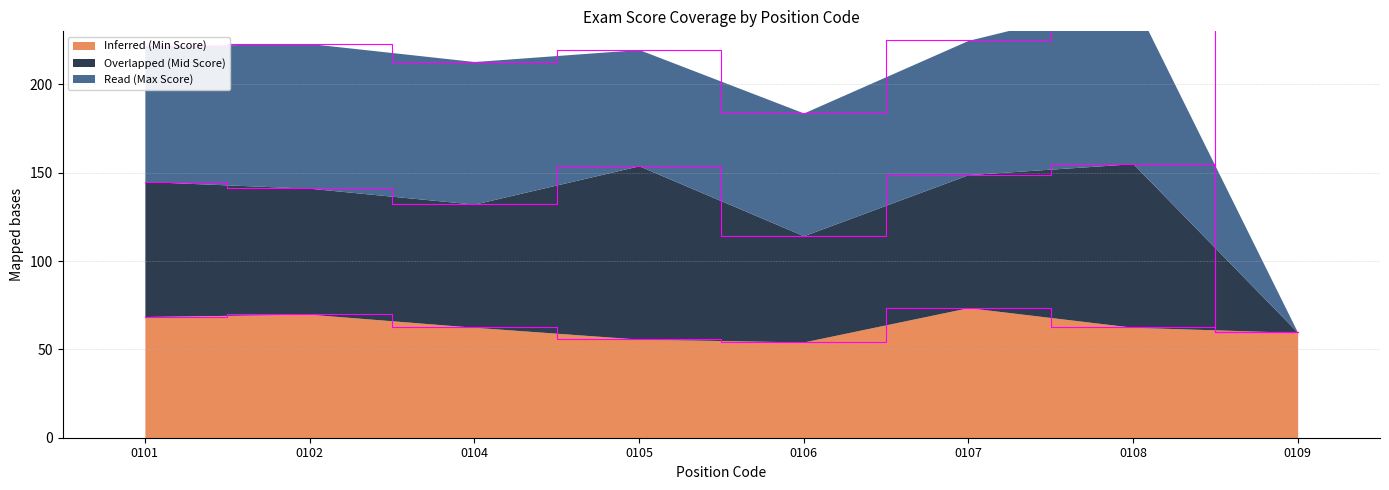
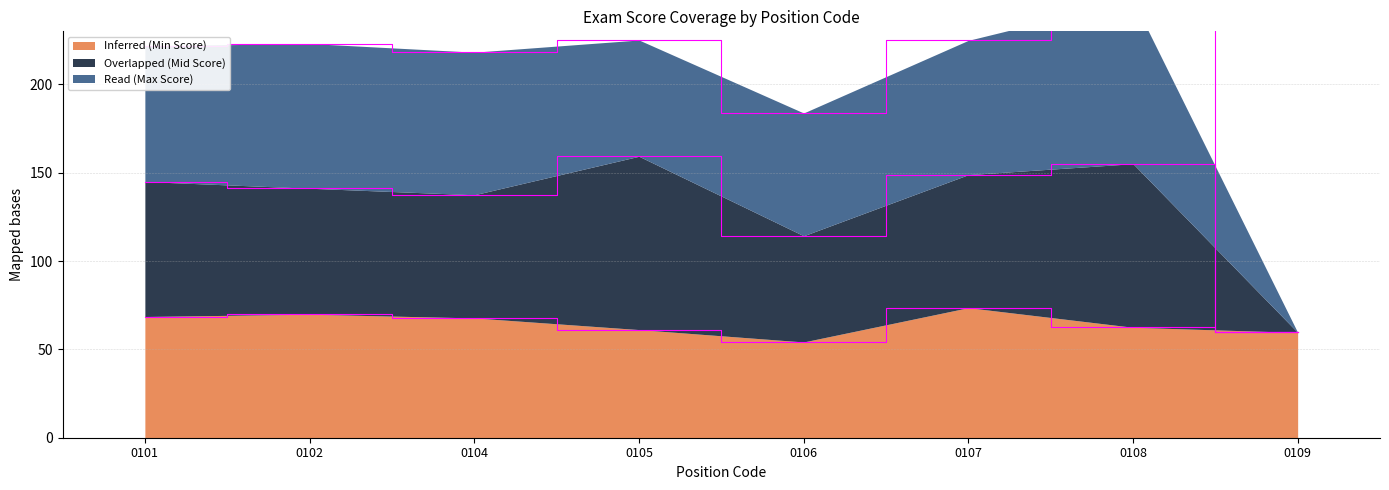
  {
    "Inferred (Min Score)": {
      "0101": 69,
      "0102": 70,
-     "0104": 63,
-     "0105": 56,
+     "0104": 68,
+     "0105": 61,
      "0106": 54,
      "0107": 74,
      "0108": 63
    },
    "Overlapped (Mid Score)": {
      "0101": 76,
      "0102": 71,
      "0104": 70,
      "0105": 98,
      "0106": 60,
      "0107": 75,
      "0108": 93
    },
    "Read (Max Score)": {
      "0102": 82,
      "0104": 81,
      "0105": 66,
      "0106": 70,
      "0107": 76
    }
  }
